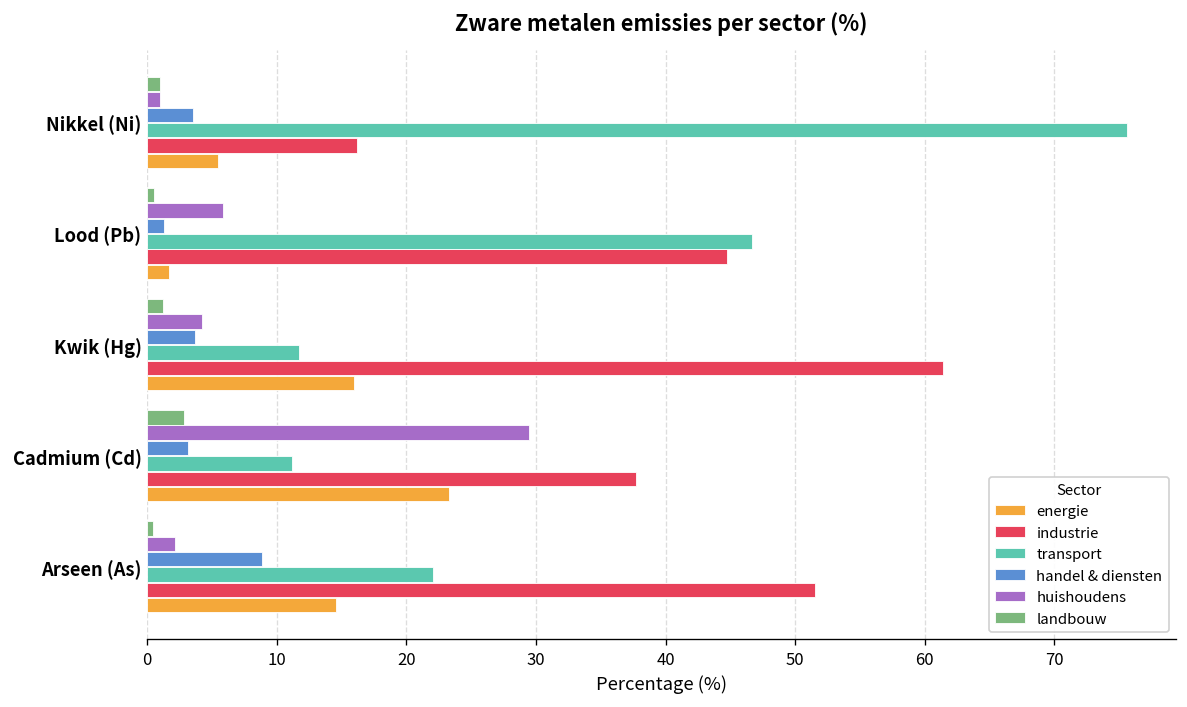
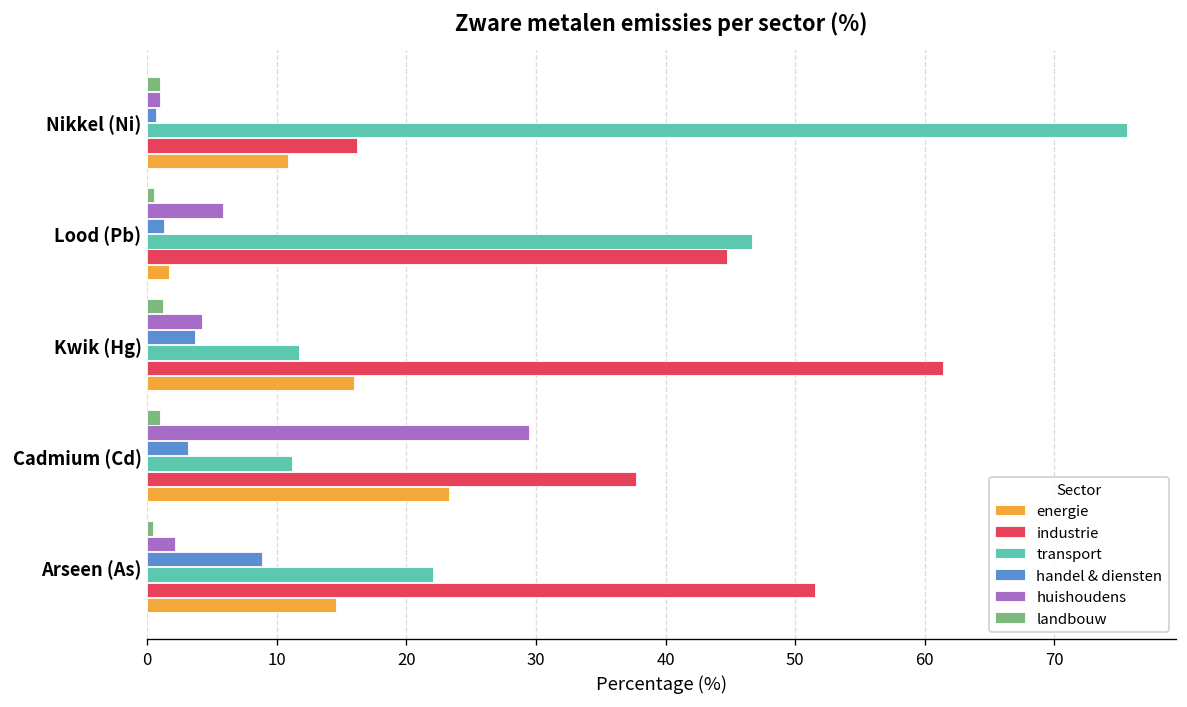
  {
    "energie": {
-     "Nikkel (Ni)": 5.5,
+     "Nikkel (Ni)": 10.9,
      "Lood (Pb)": 1.7,
      "Kwik (Hg)": 16.0,
      "Cadmium (Cd)": 23.3,
      "Arseen (As)": 14.6
    },
    "industrie": {
      "Nikkel (Ni)": 16.2,
      "Lood (Pb)": 44.7,
      "Kwik (Hg)": 61.4,
      "Cadmium (Cd)": 37.7,
      "Arseen (As)": 51.5
    },
    "transport": {
      "Nikkel (Ni)": 75.6,
      "Lood (Pb)": 46.7,
      "Kwik (Hg)": 11.7,
      "Cadmium (Cd)": 11.2,
      "Arseen (As)": 22.1
    },
    "handel & diensten": {
-     "Nikkel (Ni)": 3.6,
+     "Nikkel (Ni)": 0.6,
      "Lood (Pb)": 1.3,
      "Kwik (Hg)": 3.7,
      "Cadmium (Cd)": 3.2,
      "Arseen (As)": 8.9
    },
    "huishoudens": {
      "Nikkel (Ni)": 1.0,
      "Lood (Pb)": 5.9,
      "Kwik (Hg)": 4.2,
      "Cadmium (Cd)": 29.4,
      "Arseen (As)": 2.1
    },
    "landbouw": {
      "Nikkel (Ni)": 1.0,
      "Lood (Pb)": 0.6,
      "Kwik (Hg)": 1.2,
-     "Cadmium (Cd)": 2.9,
+     "Cadmium (Cd)": 1.0,
      "Arseen (As)": 0.5
    }
  }
